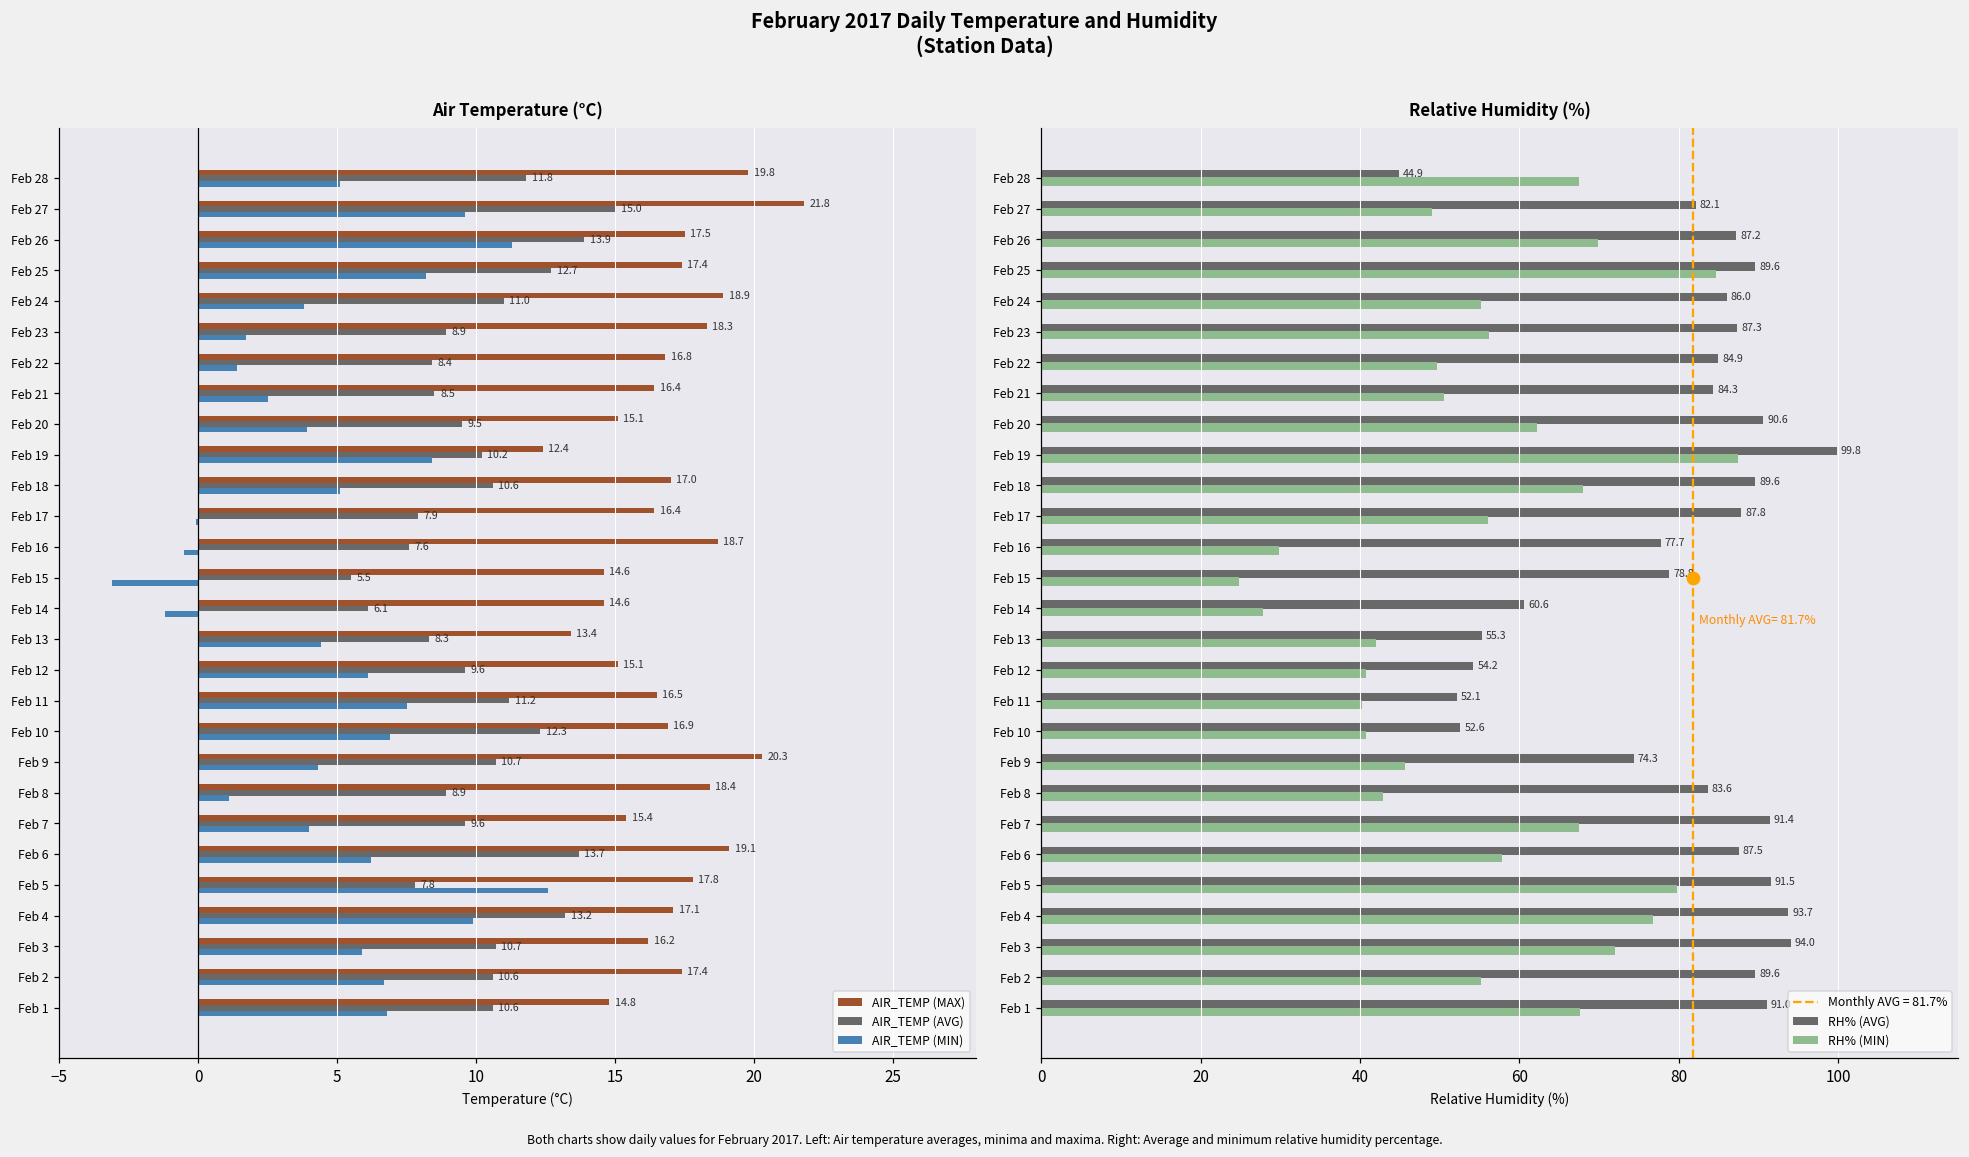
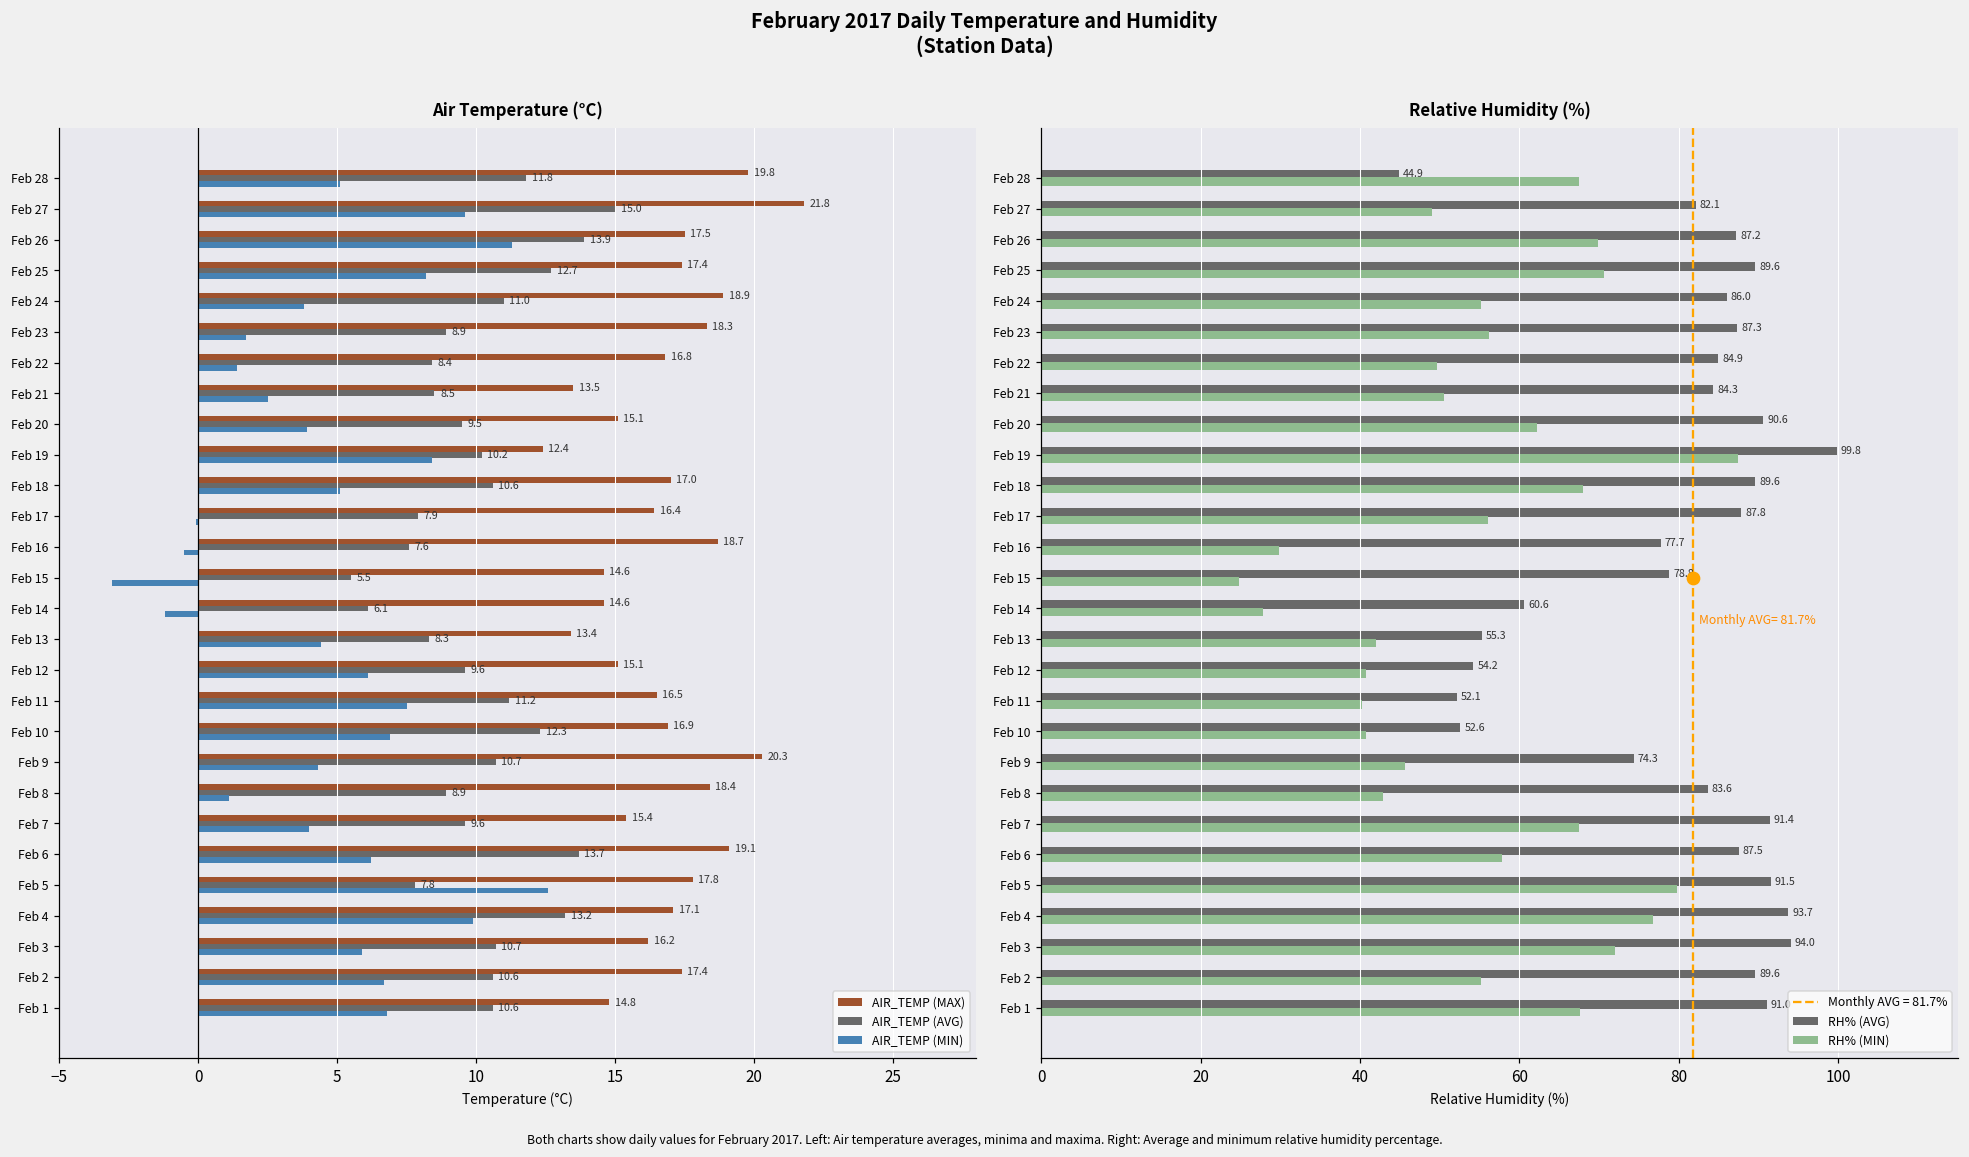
  {
    "Air Temperature (°C)": {
      "AIR_TEMP (MAX)": {
        "Feb 28": 19.8,
        "Feb 27": 21.8,
        "Feb 26": 17.5,
        "Feb 25": 17.4,
        "Feb 24": 18.9,
        "Feb 23": 18.3,
        "Feb 22": 16.8,
-       "Feb 21": 16.4,
+       "Feb 21": 13.5,
        "Feb 20": 15.1,
        "Feb 19": 12.4,
        "Feb 18": 17.0,
        "Feb 17": 16.4,
        "Feb 16": 18.7,
        "Feb 15": 14.6,
        "Feb 14": 14.6,
        "Feb 13": 13.4,
        "Feb 12": 15.1,
        "Feb 11": 16.5,
        "Feb 10": 16.9,
        "Feb 9": 20.3,
        "Feb 8": 18.4,
        "Feb 7": 15.4,
        "Feb 6": 19.1,
        "Feb 5": 17.8,
        "Feb 4": 17.1,
        "Feb 3": 16.2,
        "Feb 2": 17.4,
        "Feb 1": 14.8
      },
      "AIR_TEMP (AVG)": {
        "Feb 28": 11.8,
        "Feb 27": 15.0,
        "Feb 26": 13.9,
        "Feb 25": 12.7,
        "Feb 24": 11.0,
        "Feb 23": 8.9,
        "Feb 22": 8.4,
        "Feb 21": 8.5,
        "Feb 20": 9.5,
        "Feb 19": 10.2,
        "Feb 18": 10.6,
        "Feb 17": 7.9,
        "Feb 16": 7.6,
        "Feb 15": 5.5,
        "Feb 14": 6.1,
        "Feb 13": 8.3,
        "Feb 12": 9.6,
        "Feb 11": 11.2,
        "Feb 10": 12.3,
        "Feb 9": 10.7,
        "Feb 8": 8.9,
        "Feb 7": 9.6,
        "Feb 6": 13.7,
        "Feb 5": 7.8,
        "Feb 4": 13.2,
        "Feb 3": 10.7,
        "Feb 2": 10.6,
        "Feb 1": 10.6
      },
      "AIR_TEMP (MIN)": {
        "Feb 28": 5.1,
        "Feb 27": 9.6,
        "Feb 26": 11.3,
        "Feb 25": 8.2,
        "Feb 24": 3.8,
        "Feb 23": 1.7,
        "Feb 22": 1.4,
        "Feb 21": 2.5,
        "Feb 20": 3.9,
        "Feb 19": 8.4,
        "Feb 18": 5.1,
        "Feb 17": -0.1,
        "Feb 16": -0.5,
        "Feb 15": -3.1,
        "Feb 14": -1.2,
        "Feb 13": 4.4,
        "Feb 12": 6.1,
        "Feb 11": 7.5,
        "Feb 10": 6.9,
        "Feb 9": 4.3,
        "Feb 8": 1.1,
        "Feb 7": 4.0,
        "Feb 6": 6.2,
        "Feb 5": 12.6,
        "Feb 4": 9.9,
        "Feb 3": 5.9,
        "Feb 2": 6.7,
        "Feb 1": 6.8
      }
    },
    "Relative Humidity (%)": {
      "RH% (AVG)": {
        "Feb 28": 44.9,
        "Feb 27": 82.1,
        "Feb 26": 87.2,
        "Feb 25": 89.6,
        "Feb 24": 86.0,
        "Feb 23": 87.3,
        "Feb 22": 84.9,
        "Feb 21": 84.3,
        "Feb 20": 90.6,
        "Feb 19": 99.8,
        "Feb 18": 89.6,
        "Feb 17": 87.8,
        "Feb 16": 77.7,
        "Feb 14": 60.6,
        "Feb 13": 55.3,
        "Feb 12": 54.2,
        "Feb 11": 52.1,
        "Feb 10": 52.6,
        "Feb 9": 74.3,
        "Feb 8": 83.6,
        "Feb 7": 91.4,
        "Feb 6": 87.5,
        "Feb 5": 91.5,
        "Feb 4": 93.7,
        "Feb 3": 94.0,
        "Feb 2": 89.6
      },
      "RH% (MIN)": {
        "Feb 28": 68,
        "Feb 27": 49,
        "Feb 26": 70,
-       "Feb 25": 85,
+       "Feb 25": 71,
        "Feb 24": 55,
        "Feb 23": 56,
        "Feb 22": 50,
        "Feb 21": 51,
        "Feb 20": 62,
        "Feb 19": 87,
        "Feb 18": 68,
        "Feb 17": 56,
        "Feb 16": 30,
        "Feb 15": 25,
        "Feb 14": 28,
        "Feb 13": 42,
        "Feb 12": 41,
        "Feb 11": 40,
        "Feb 10": 41,
        "Feb 9": 46,
        "Feb 8": 43,
        "Feb 7": 68,
        "Feb 6": 58,
        "Feb 5": 80,
        "Feb 4": 77,
        "Feb 3": 72,
        "Feb 2": 55,
        "Feb 1": 68
      }
    }
  }
